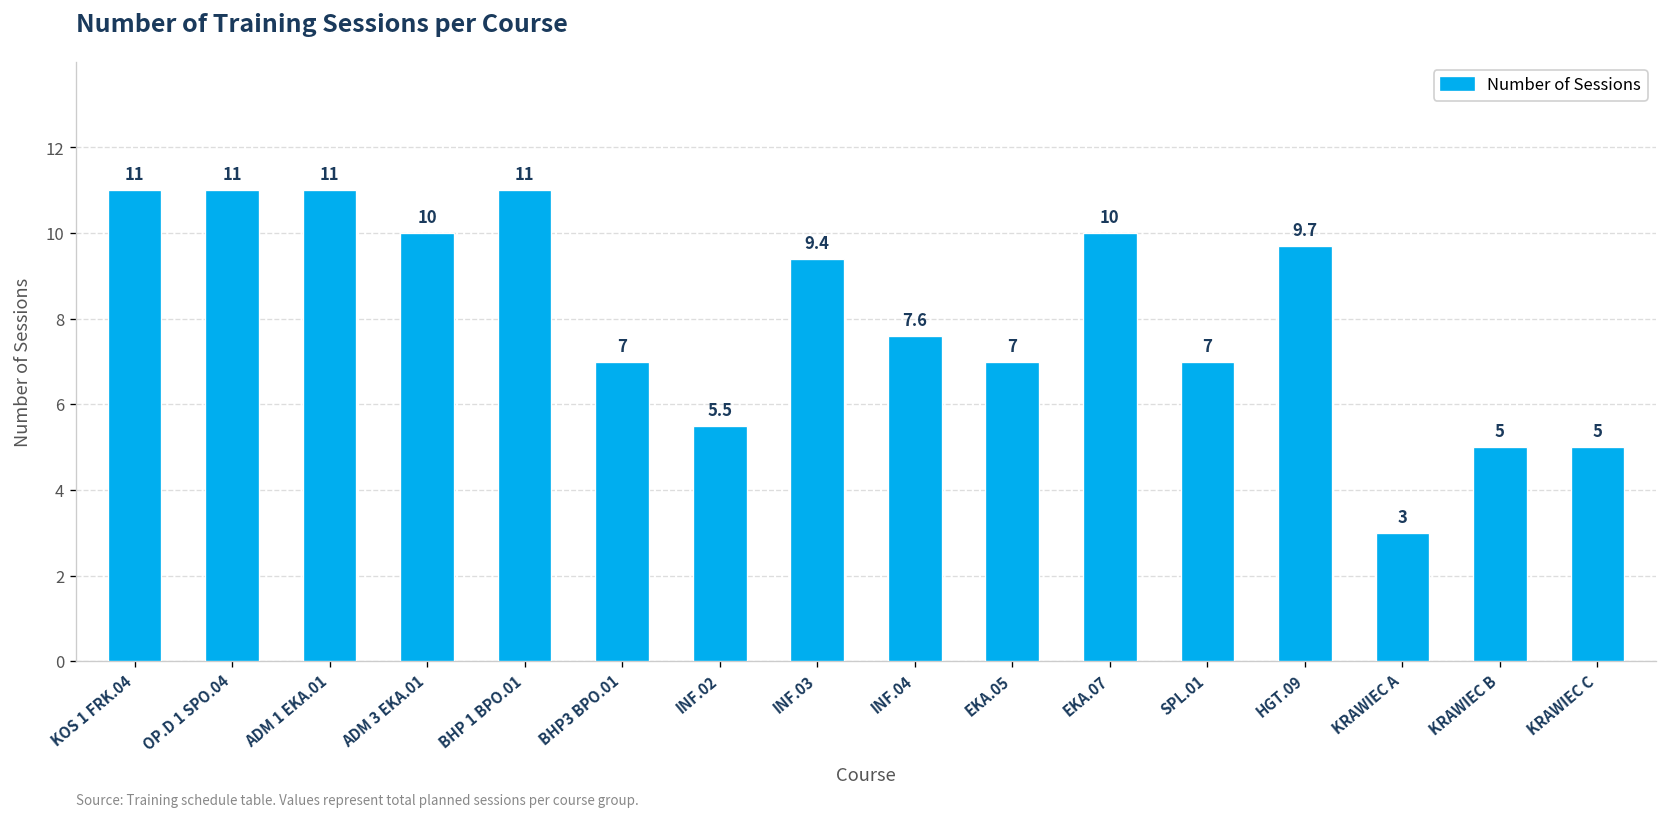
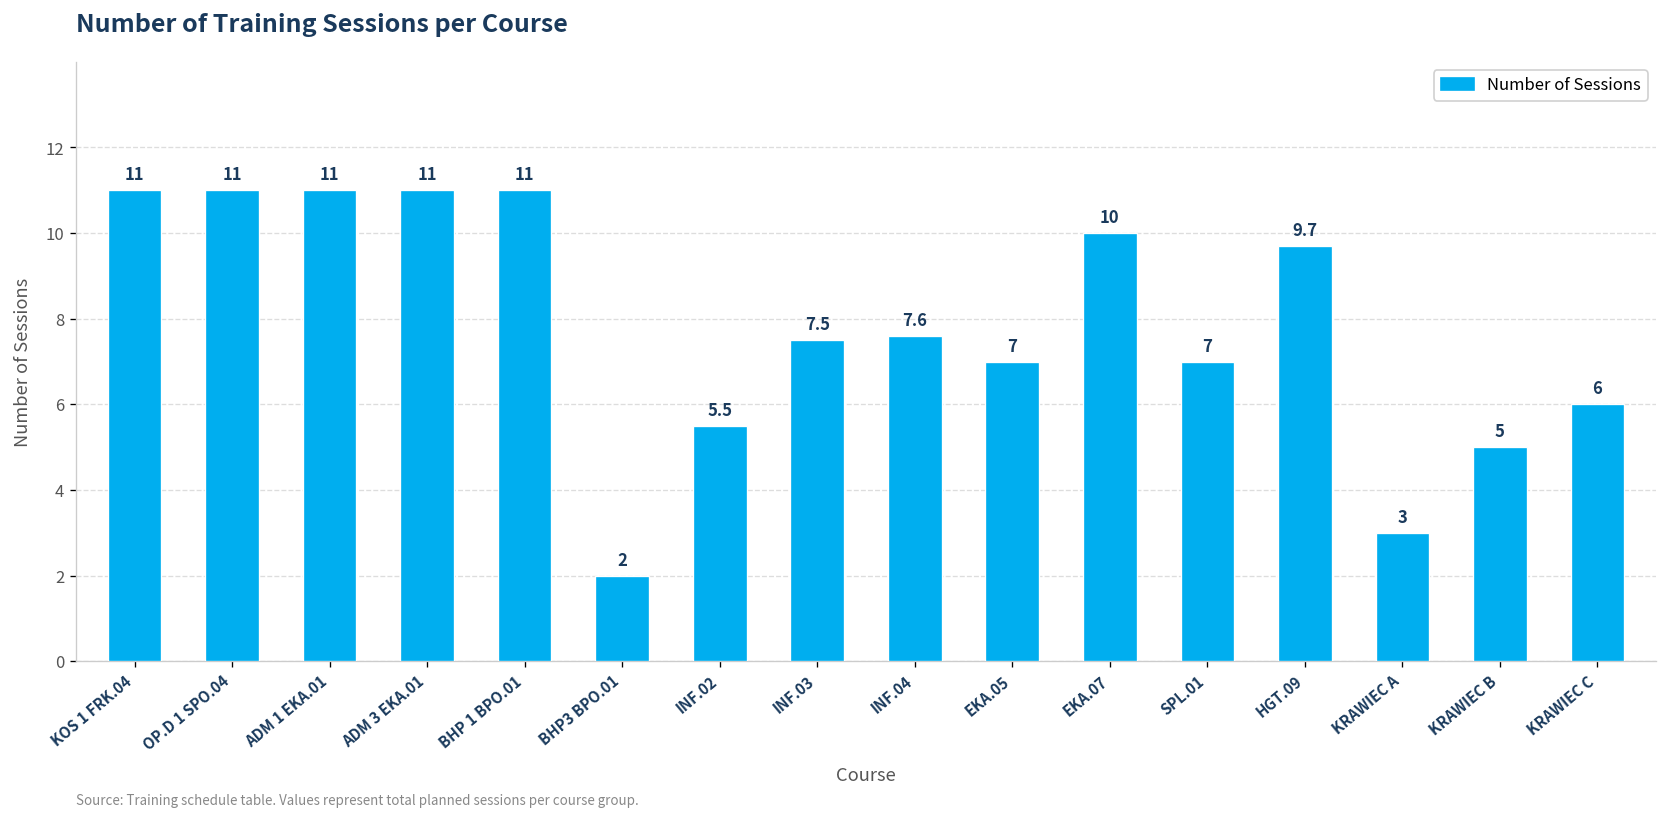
  {
    "KOS 1 FRK.04": 11,
    "OP.D 1 SPO.04": 11,
    "ADM 1 EKA.01": 11,
-   "ADM 3 EKA.01": 10,
+   "ADM 3 EKA.01": 11,
    "BHP 1 BPO.01": 11,
-   "BHP3 BPO.01": 7,
+   "BHP3 BPO.01": 2,
    "INF.02": 5.5,
-   "INF.03": 9.4,
+   "INF.03": 7.5,
    "INF.04": 7.6,
    "EKA.05": 7,
    "EKA.07": 10,
    "SPL.01": 7,
    "HGT.09": 9.7,
    "KRAWIEC A": 3,
    "KRAWIEC B": 5,
-   "KRAWIEC C": 5
+   "KRAWIEC C": 6
  }
